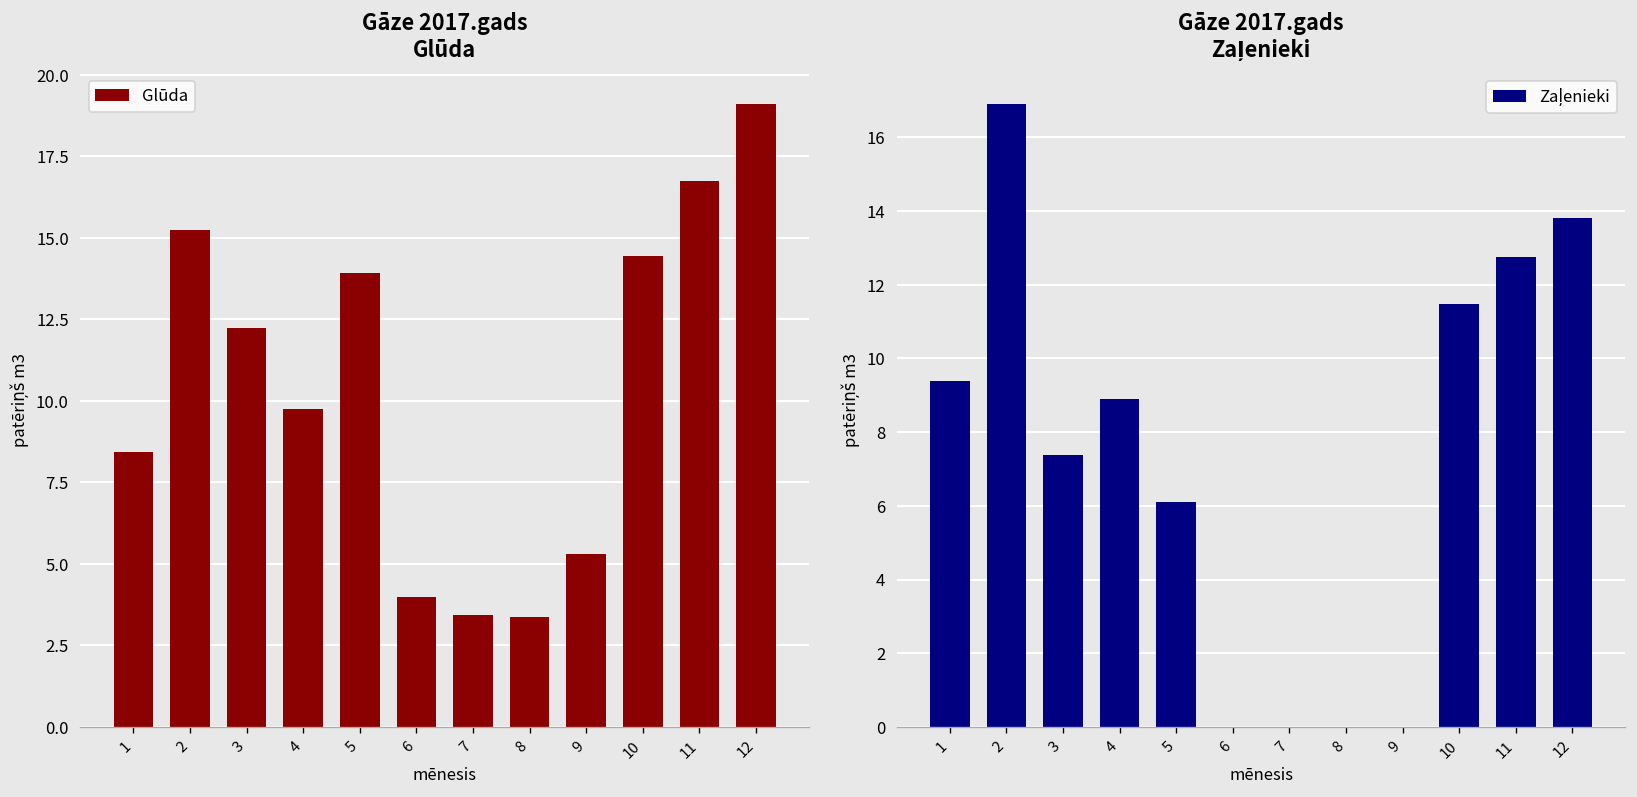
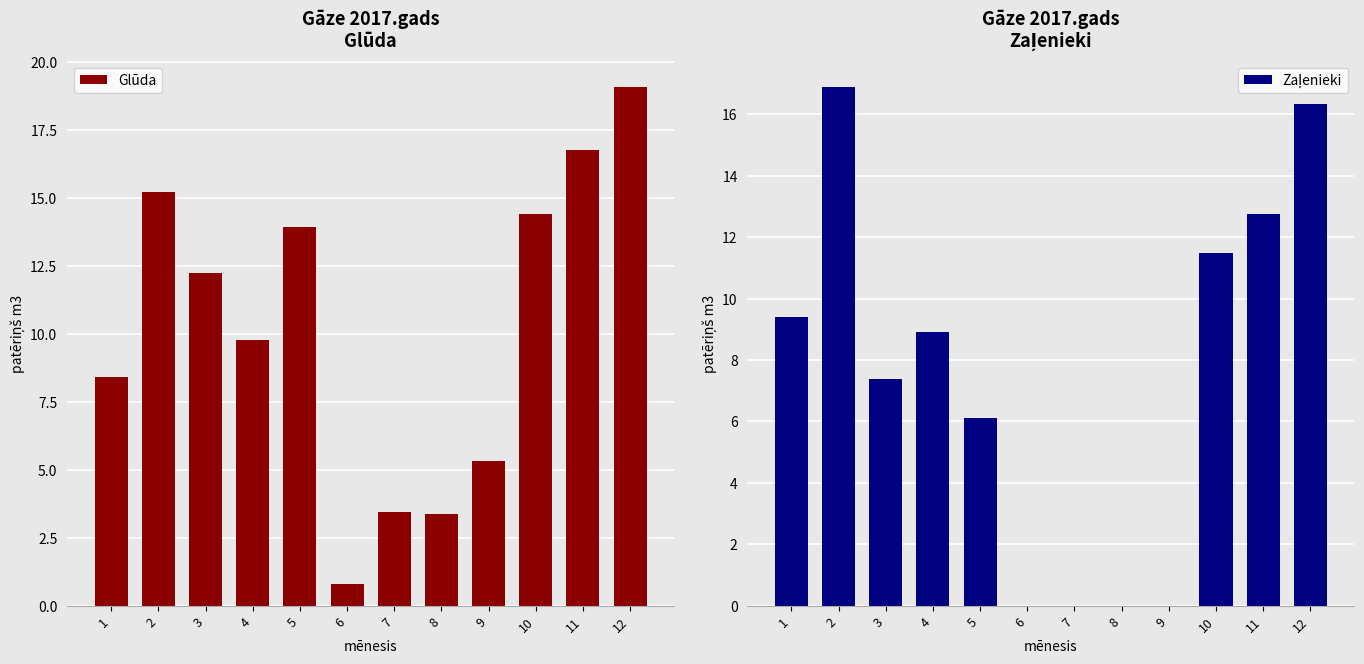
  {
    "Gāze 2017.gads Glūda": {
      "1": 8.4,
      "2": 15.2,
      "3": 12.3,
      "4": 9.8,
      "5": 13.9,
-     "6": 4.0,
+     "6": 0.8,
      "7": 3.4,
      "8": 3.4,
      "9": 5.3,
      "10": 14.4,
      "11": 16.8,
      "12": 19.1
    },
    "Gāze 2017.gads Zaļenieki": {
      "1": 9.4,
      "2": 16.9,
      "3": 7.4,
      "4": 8.9,
      "5": 6.1,
      "6": 0.0,
      "7": 0.0,
      "8": 0.0,
      "9": 0.0,
      "10": 11.5,
      "11": 12.8,
-     "12": 13.8
+     "12": 16.3
    }
  }
